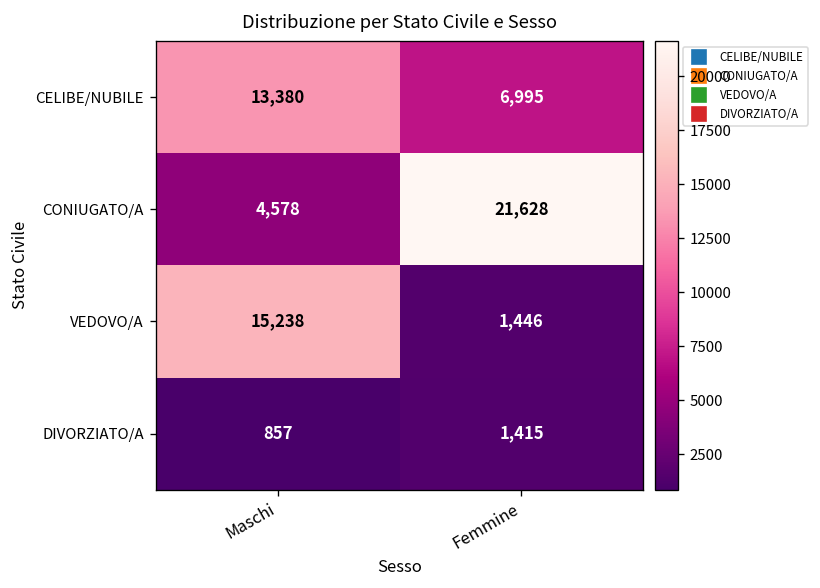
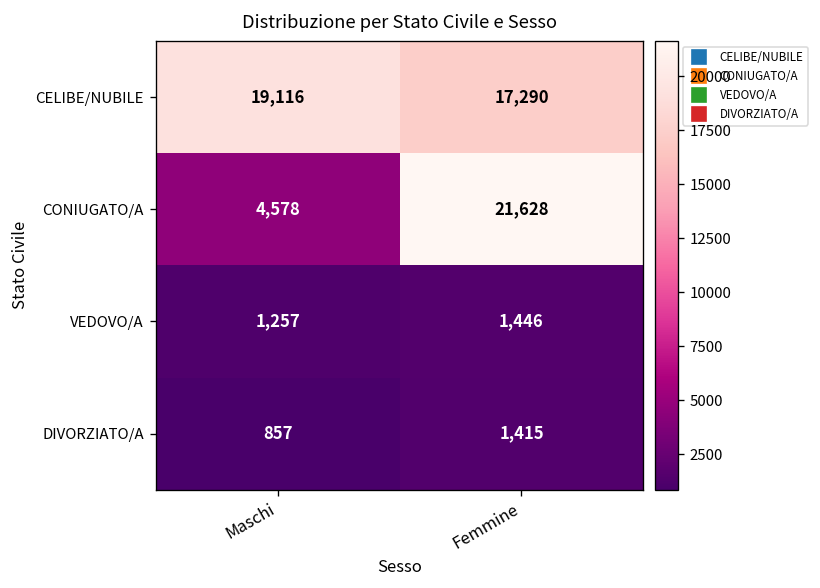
  {
    "CELIBE/NUBILE": {
-     "Maschi": "13,380",
-     "Femmine": "6,995"
+     "Maschi": "19,116",
+     "Femmine": "17,290"
    },
    "CONIUGATO/A": {
      "Maschi": "4,578",
      "Femmine": "21,628"
    },
    "VEDOVO/A": {
-     "Maschi": "15,238",
+     "Maschi": "1,257",
      "Femmine": "1,446"
    },
    "DIVORZIATO/A": {
      "Maschi": "857",
      "Femmine": "1,415"
    }
  }
